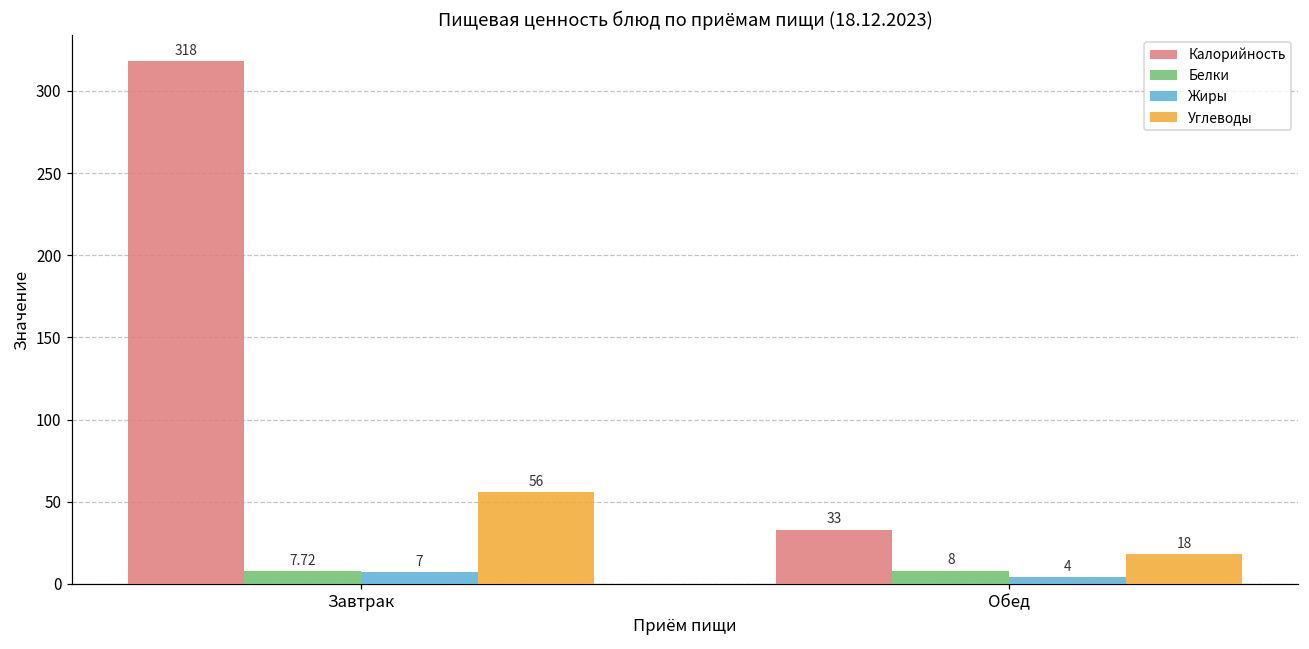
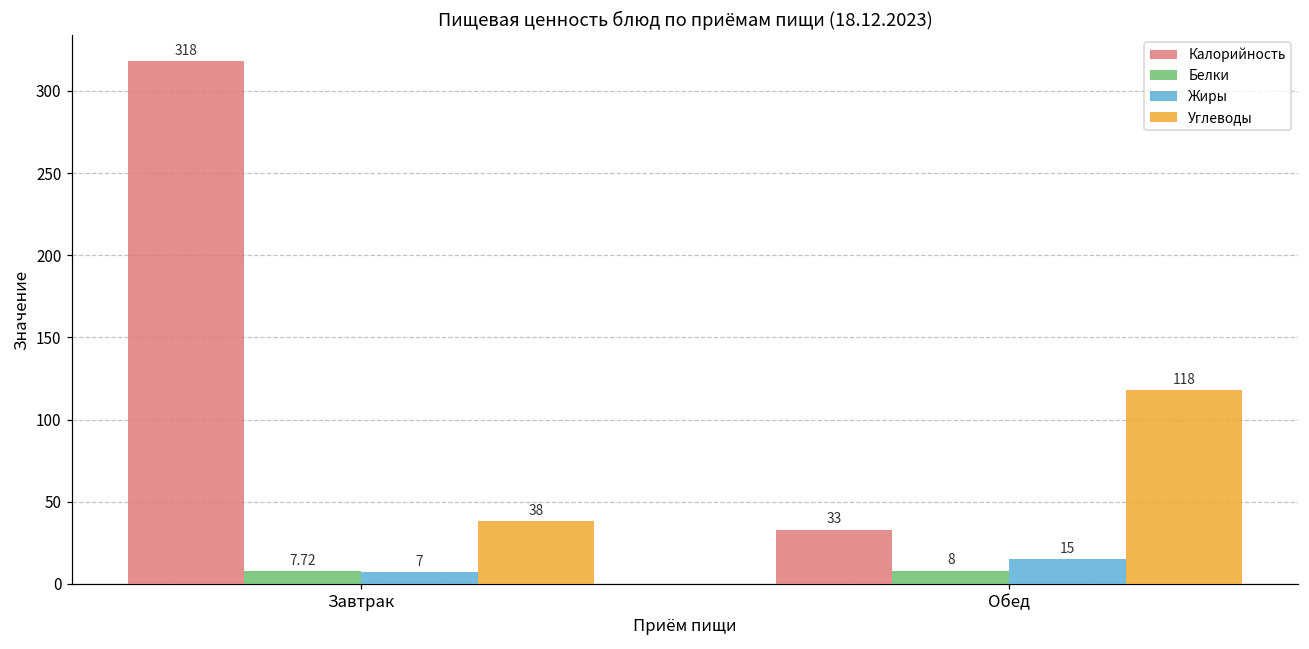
  {
    "Калорийность": {
      "Завтрак": 318,
      "Обед": 33
    },
    "Белки": {
      "Завтрак": 7.72,
      "Обед": 8
    },
    "Жиры": {
      "Завтрак": 7,
-     "Обед": 4
+     "Обед": 15
    },
    "Углеводы": {
-     "Завтрак": 56,
-     "Обед": 18
+     "Завтрак": 38,
+     "Обед": 118
    }
  }
